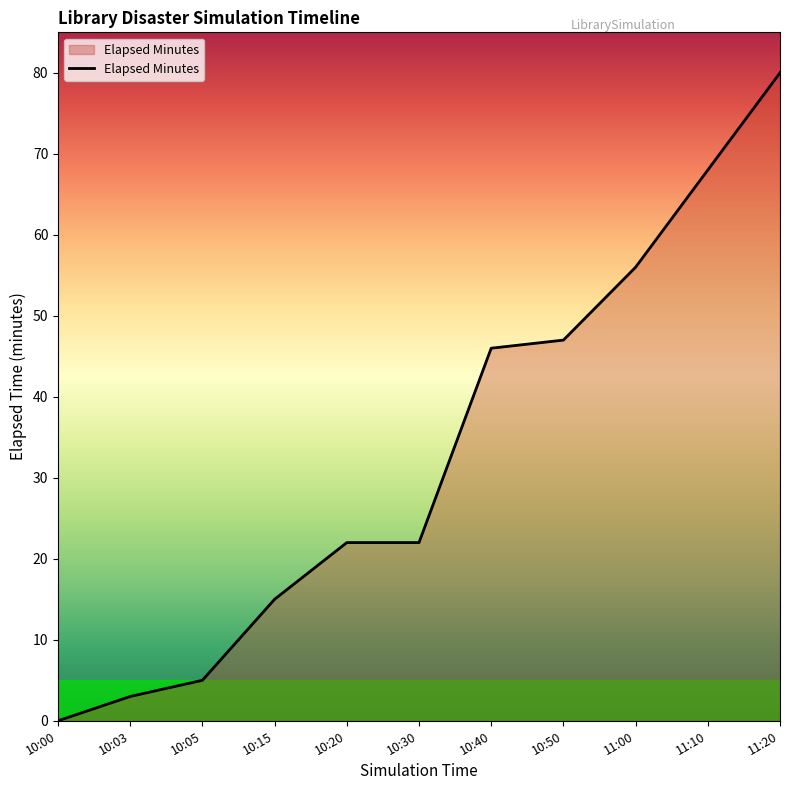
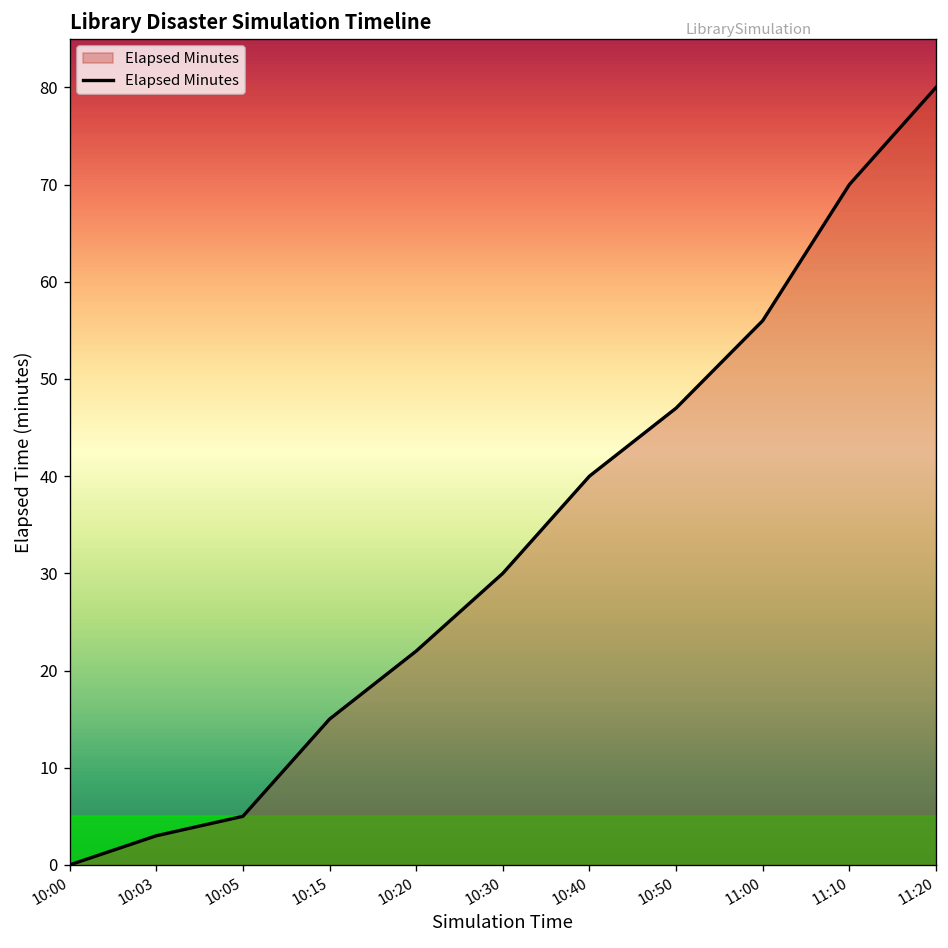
  {
    "10:15": 15,
    "10:20": 22,
-   "10:30": 22,
-   "10:40": 46,
+   "10:30": 30,
+   "10:40": 40,
    "10:50": 47,
    "11:00": 56,
-   "11:10": 68,
+   "11:10": 70,
    "11:20": 80
  }
